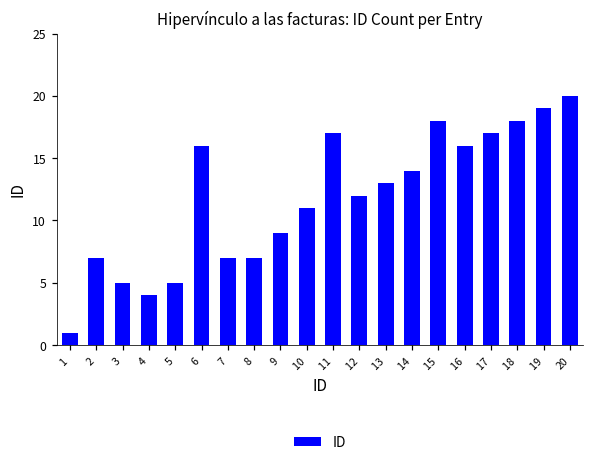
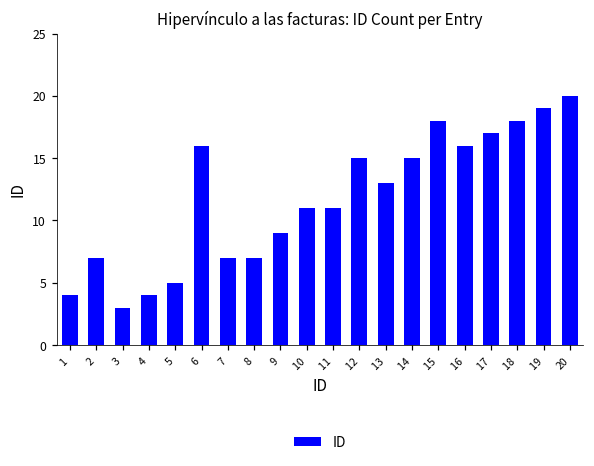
  {
-   "1": 1,
+   "1": 4,
    "2": 7,
-   "3": 5,
+   "3": 3,
    "4": 4,
    "5": 5,
    "6": 16,
    "7": 7,
    "8": 7,
    "9": 9,
    "10": 11,
-   "11": 17,
-   "12": 12,
+   "11": 11,
+   "12": 15,
    "13": 13,
-   "14": 14,
+   "14": 15,
    "15": 18,
    "16": 16,
    "17": 17,
    "18": 18,
    "19": 19,
    "20": 20
  }
